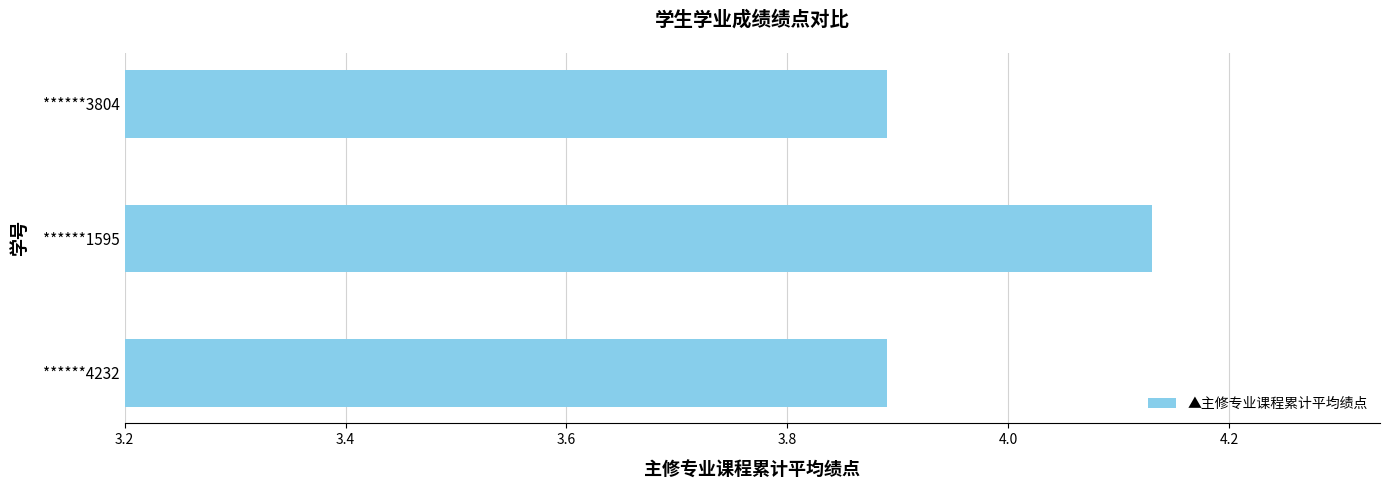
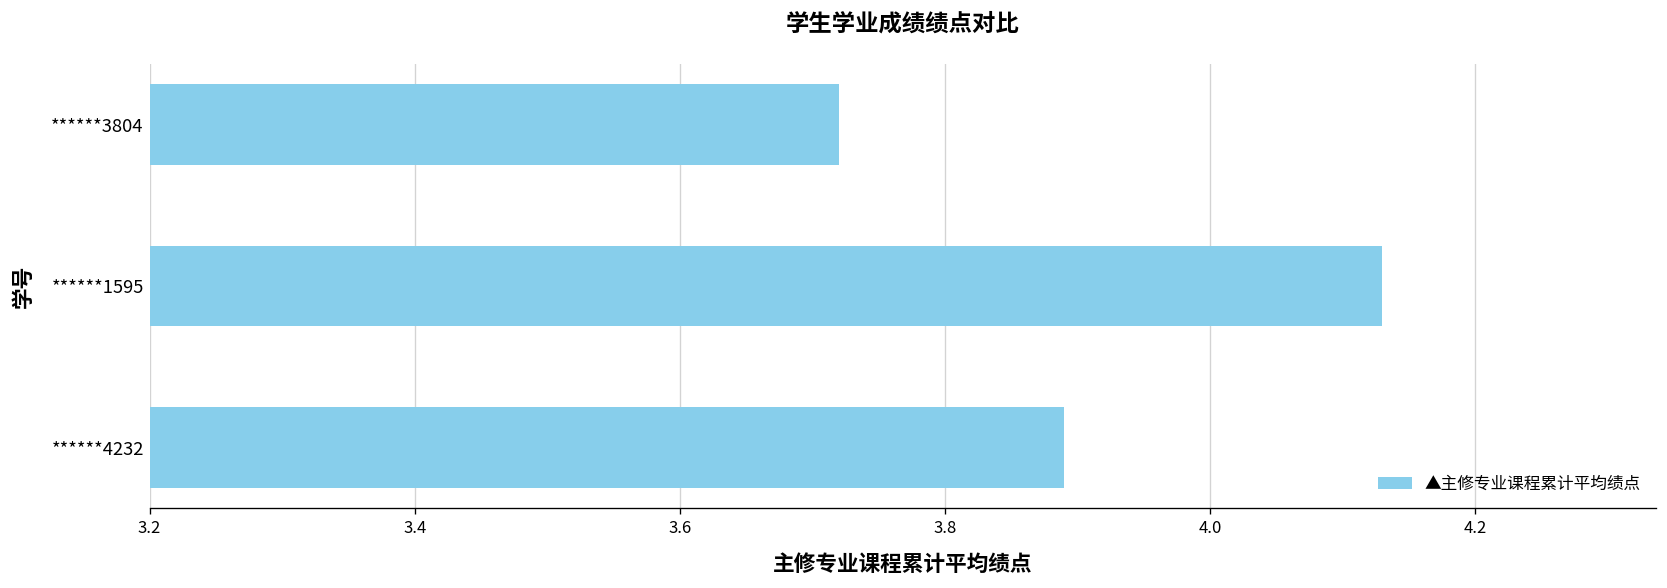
  {
-   "******3804": 3.89,
+   "******3804": 3.72,
    "******1595": 4.13,
    "******4232": 3.89
  }
